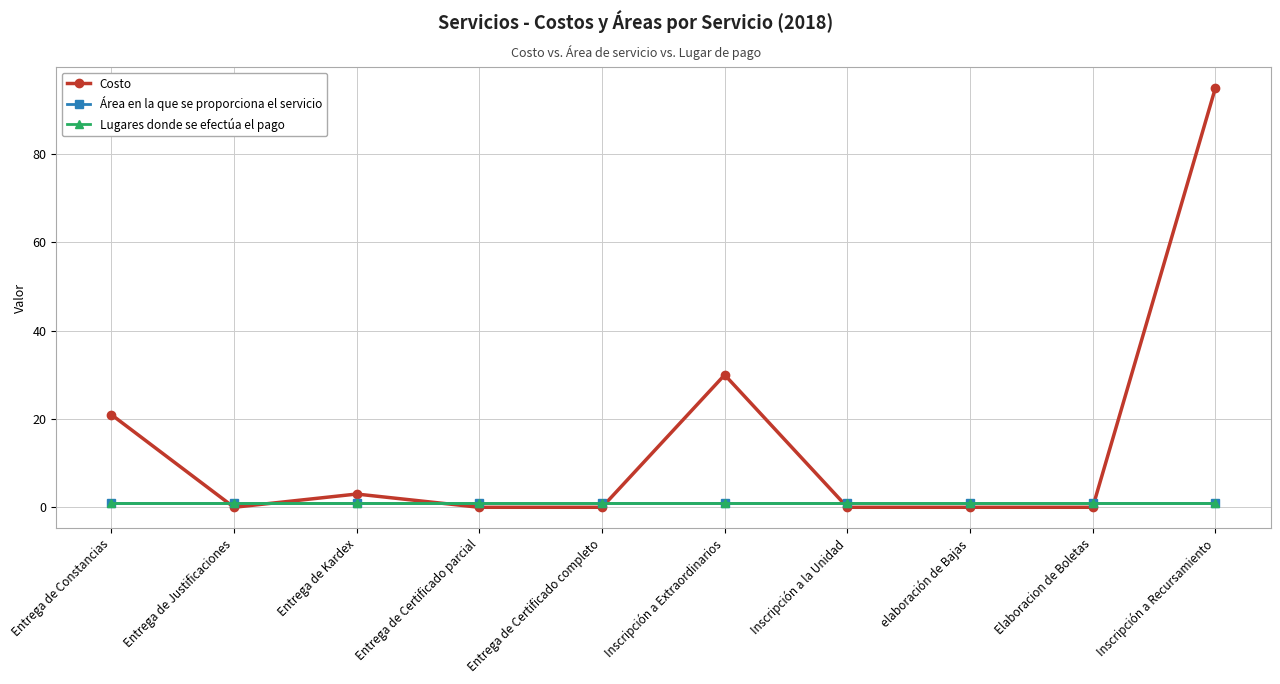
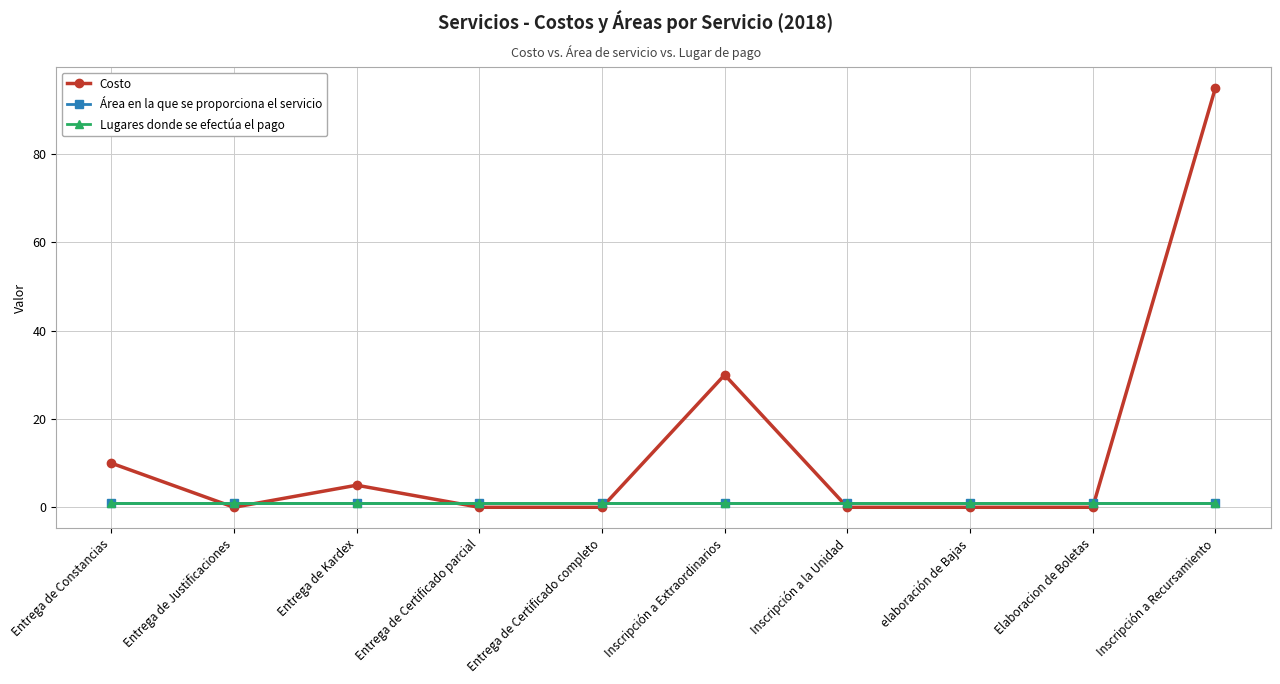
  {
    "Costo": {
-     "Entrega de Constancias": 21,
+     "Entrega de Constancias": 10,
      "Entrega de Justificaciones": 0,
-     "Entrega de Kardex": 3,
+     "Entrega de Kardex": 5,
      "Entrega de Certificado parcial": 0,
      "Entrega de Certificado completo": 0,
      "Inscripción a Extraordinarios": 30,
      "Inscripción a la Unidad": 0,
      "elaboración de Bajas": 0,
      "Elaboracion de Boletas": 0,
      "Inscripción a Recursamiento": 95
    },
    "Lugares donde se efectúa el pago": {
      "Entrega de Constancias": 1,
      "Entrega de Justificaciones": 1,
      "Entrega de Kardex": 1,
      "Entrega de Certificado parcial": 1,
      "Entrega de Certificado completo": 1,
      "Inscripción a Extraordinarios": 1,
      "Inscripción a la Unidad": 1,
      "elaboración de Bajas": 1,
      "Elaboracion de Boletas": 1,
      "Inscripción a Recursamiento": 1
    }
  }
